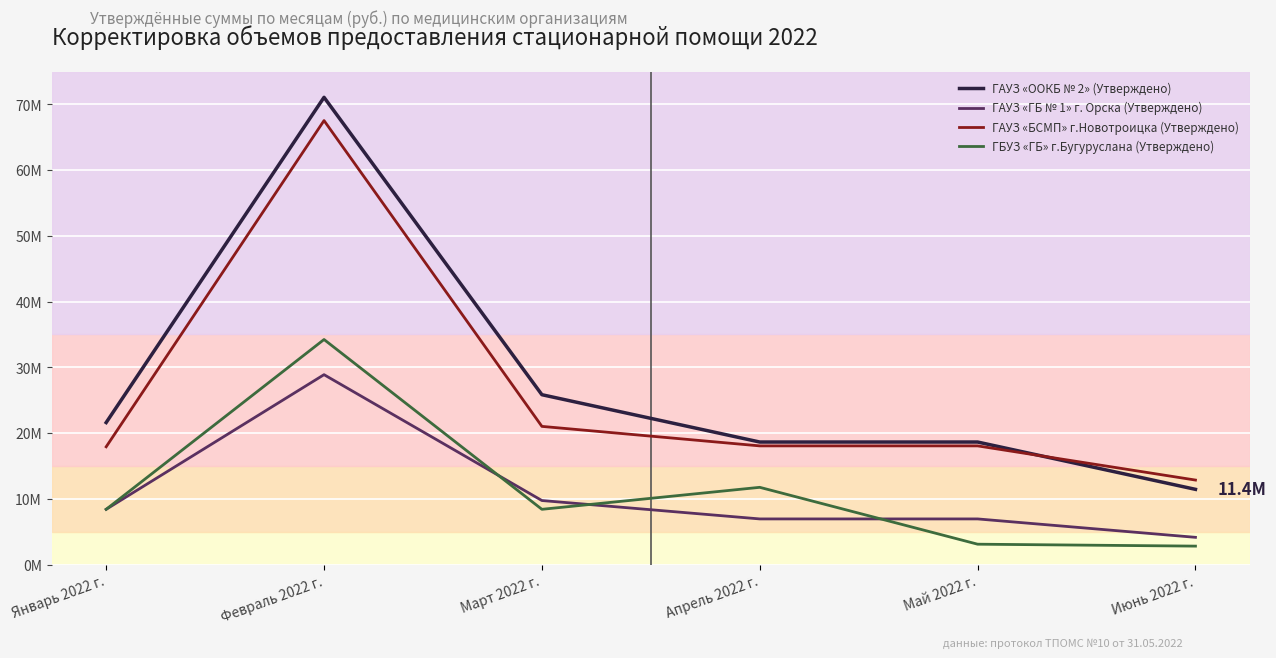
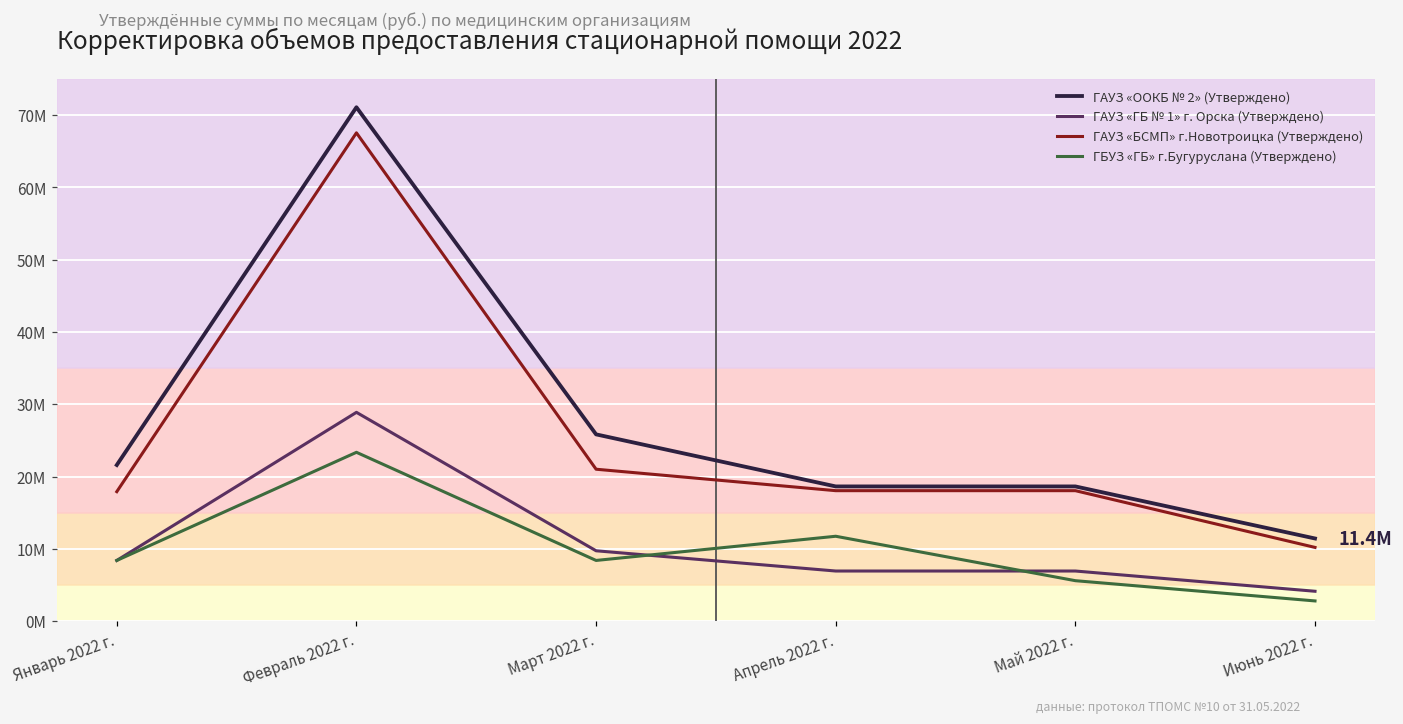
  {
    "ГАУЗ «БСМП» г.Новотроицка (Утверждено)": {
      "Январь 2022 г.": 18000000,
      "Февраль 2022 г.": 68000000,
      "Март 2022 г.": 21000000,
      "Апрель 2022 г.": 18000000,
      "Май 2022 г.": 18000000,
-     "Июнь 2022 г.": 13000000
+     "Июнь 2022 г.": 10000000
    },
    "ГБУЗ «ГБ» г.Бугуруслана (Утверждено)": {
-     "Февраль 2022 г.": 34000000,
+     "Февраль 2022 г.": 23000000,
      "Март 2022 г.": 8000000,
      "Апрель 2022 г.": 12000000,
-     "Май 2022 г.": 3000000,
+     "Май 2022 г.": 6000000,
      "Июнь 2022 г.": 3000000
    }
  }
